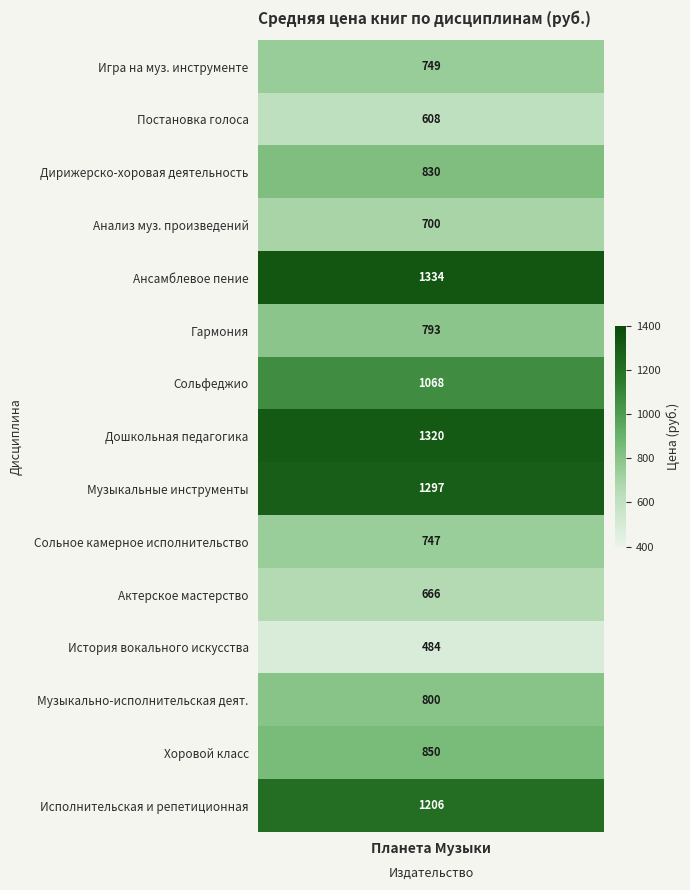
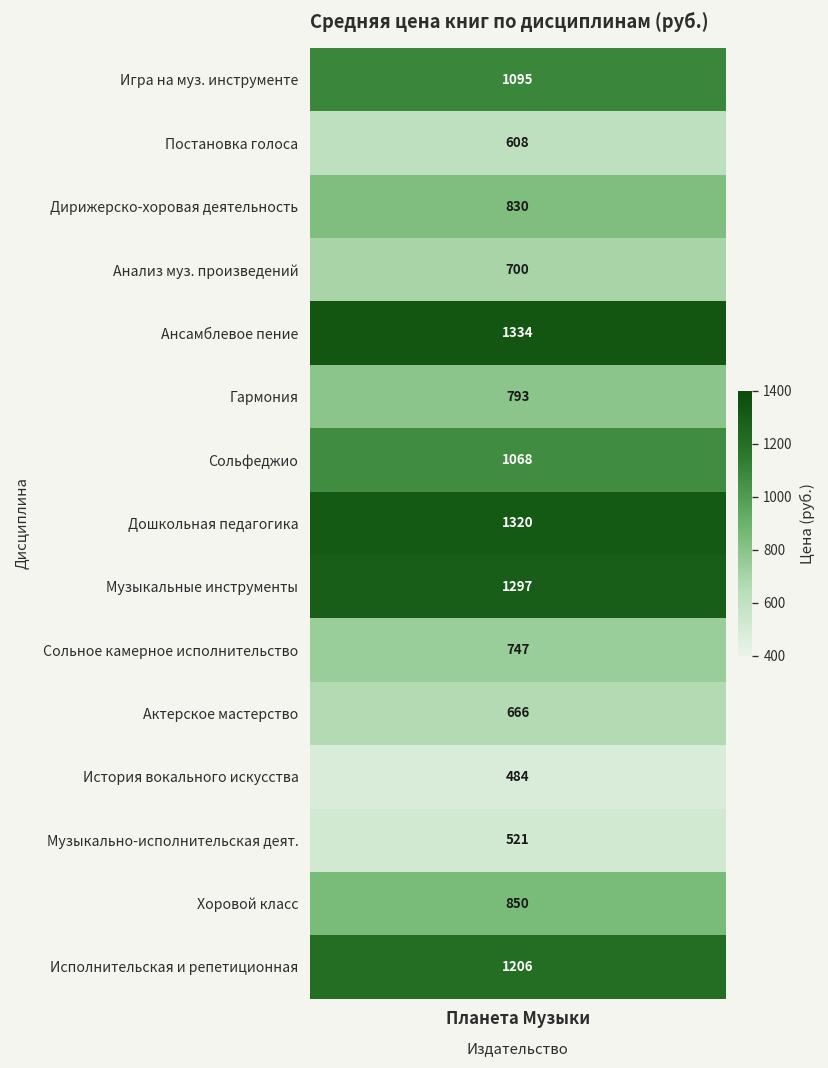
  {
    "Игра на муз. инструменте": {
-     "Планета Музыки": 749
+     "Планета Музыки": 1095
    },
    "Постановка голоса": {
      "Планета Музыки": 608
    },
    "Дирижерско-хоровая деятельность": {
      "Планета Музыки": 830
    },
    "Анализ муз. произведений": {
      "Планета Музыки": 700
    },
    "Ансамблевое пение": {
      "Планета Музыки": 1334
    },
    "Гармония": {
      "Планета Музыки": 793
    },
    "Сольфеджио": {
      "Планета Музыки": 1068
    },
    "Дошкольная педагогика": {
      "Планета Музыки": 1320
    },
    "Музыкальные инструменты": {
      "Планета Музыки": 1297
    },
    "Сольное камерное исполнительство": {
      "Планета Музыки": 747
    },
    "Актерское мастерство": {
      "Планета Музыки": 666
    },
    "История вокального искусства": {
      "Планета Музыки": 484
    },
    "Музыкально-исполнительская деят.": {
-     "Планета Музыки": 800
+     "Планета Музыки": 521
    },
    "Хоровой класс": {
      "Планета Музыки": 850
    },
    "Исполнительская и репетиционная": {
      "Планета Музыки": 1206
    }
  }
